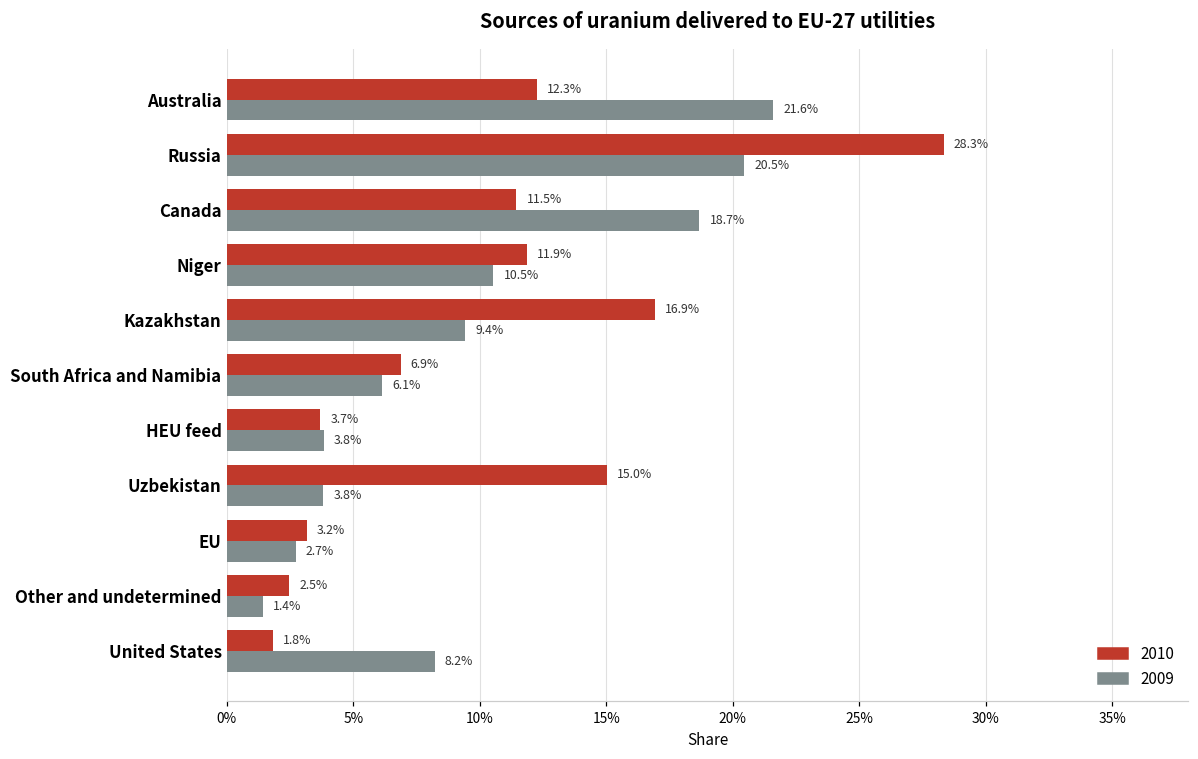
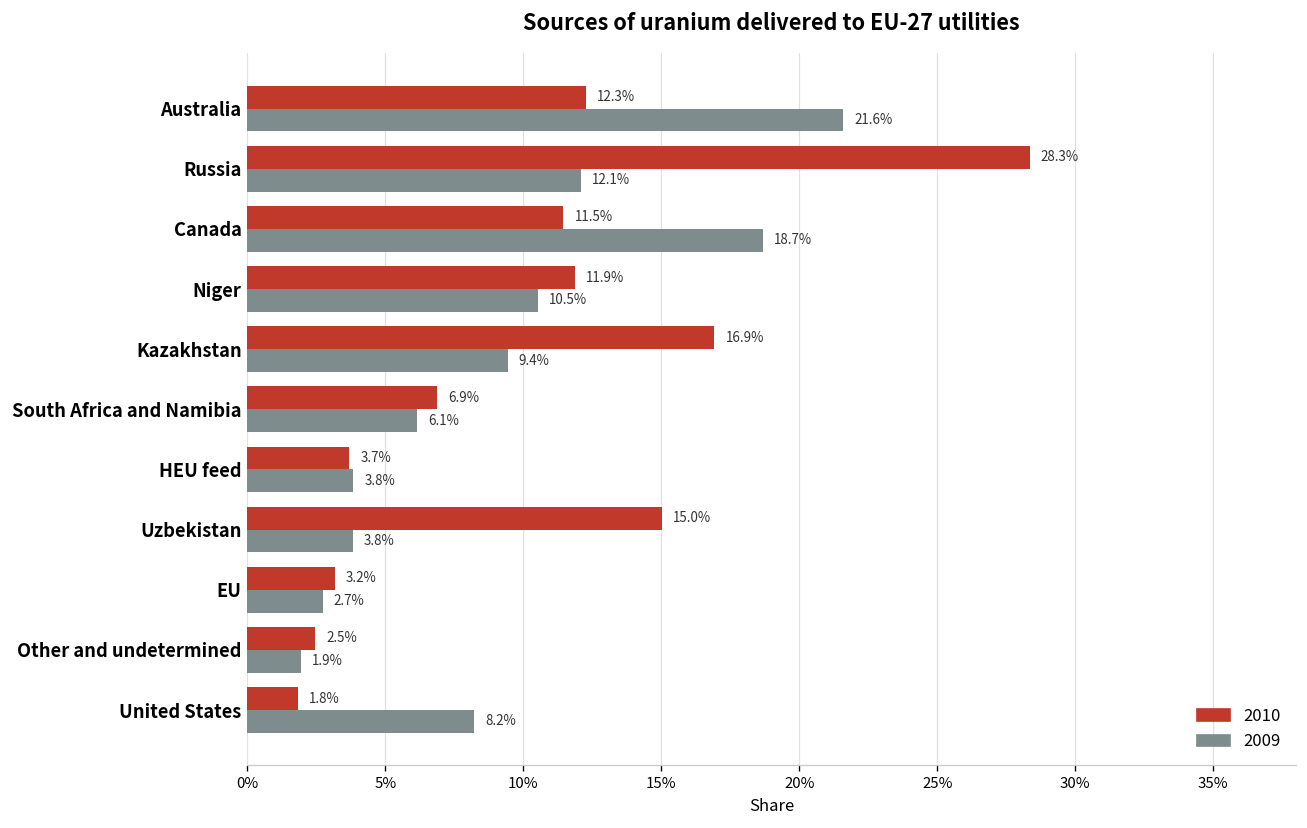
  {
    "2009": {
      "Australia": "21.6%",
-     "Russia": "20.5%",
+     "Russia": "12.1%",
      "Canada": "18.7%",
      "Niger": "10.5%",
      "Kazakhstan": "9.4%",
      "South Africa and Namibia": "6.1%",
      "HEU feed": "3.8%",
      "Uzbekistan": "3.8%",
      "EU": "2.7%",
-     "Other and undetermined": "1.4%",
+     "Other and undetermined": "1.9%",
      "United States": "8.2%"
    },
    "2010": {
      "Australia": "12.3%",
      "Russia": "28.3%",
      "Canada": "11.5%",
      "Niger": "11.9%",
      "Kazakhstan": "16.9%",
      "South Africa and Namibia": "6.9%",
      "HEU feed": "3.7%",
      "Uzbekistan": "15.0%",
      "EU": "3.2%",
      "Other and undetermined": "2.5%",
      "United States": "1.8%"
    }
  }
